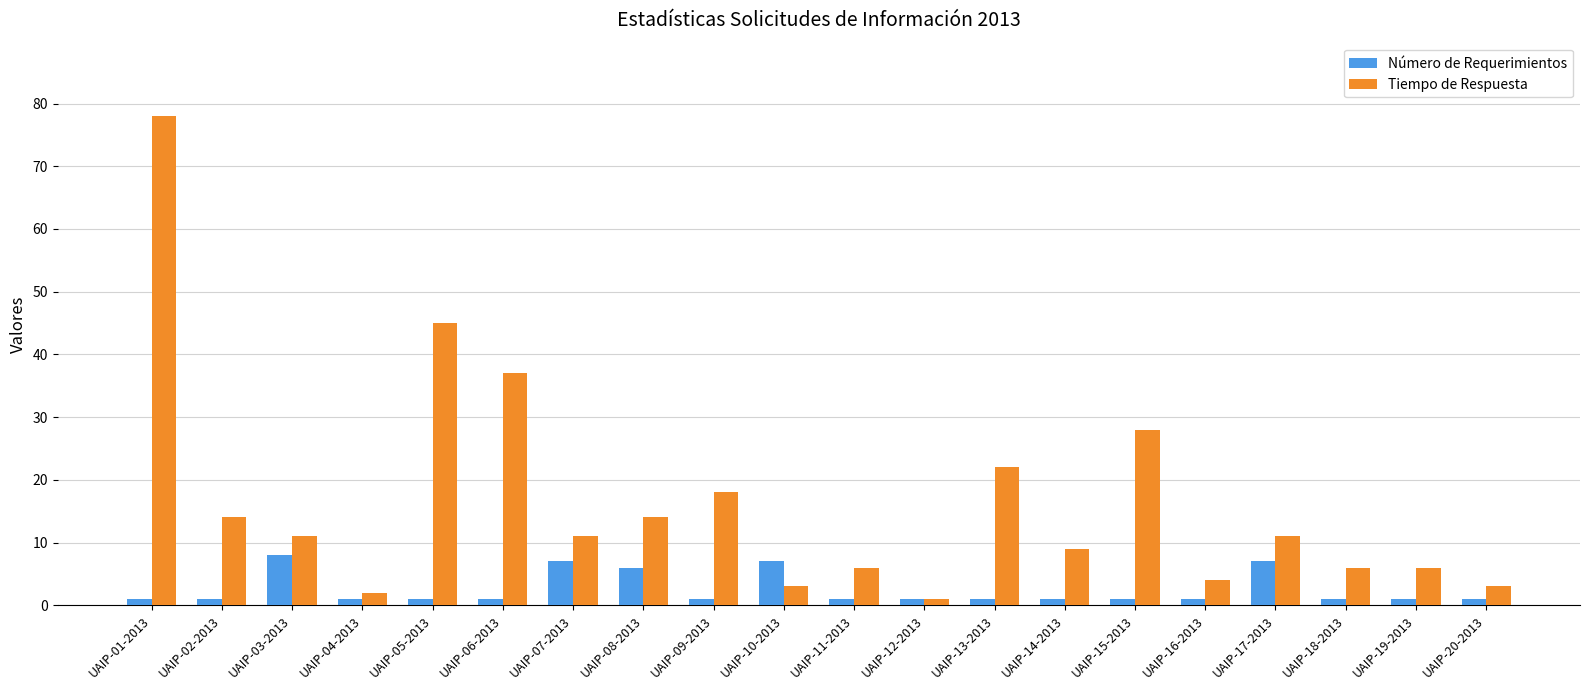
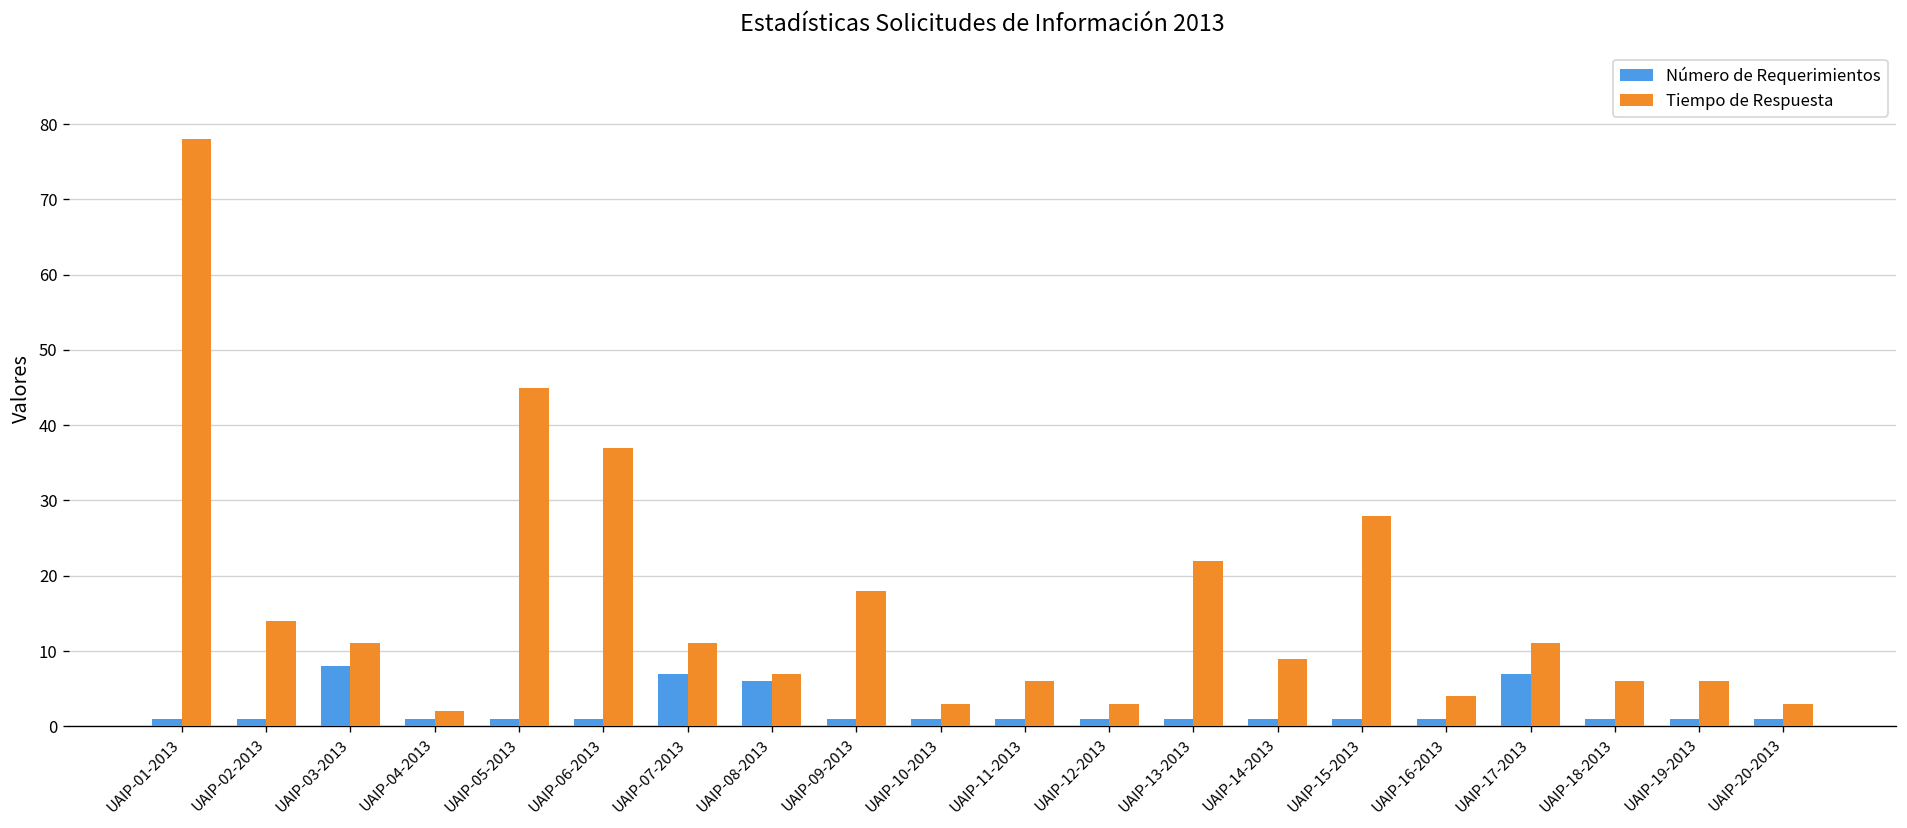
  {
    "Número de Requerimientos": {
      "UAIP-01-2013": 1,
      "UAIP-02-2013": 1,
      "UAIP-03-2013": 8,
      "UAIP-04-2013": 1,
      "UAIP-05-2013": 1,
      "UAIP-06-2013": 1,
      "UAIP-07-2013": 7,
      "UAIP-08-2013": 6,
      "UAIP-09-2013": 1,
-     "UAIP-10-2013": 7,
+     "UAIP-10-2013": 1,
      "UAIP-11-2013": 1,
      "UAIP-12-2013": 1,
      "UAIP-13-2013": 1,
      "UAIP-14-2013": 1,
      "UAIP-15-2013": 1,
      "UAIP-16-2013": 1,
      "UAIP-17-2013": 7,
      "UAIP-18-2013": 1,
      "UAIP-19-2013": 1,
      "UAIP-20-2013": 1
    },
    "Tiempo de Respuesta": {
      "UAIP-01-2013": 78,
      "UAIP-02-2013": 14,
      "UAIP-03-2013": 11,
      "UAIP-04-2013": 2,
      "UAIP-05-2013": 45,
      "UAIP-06-2013": 37,
      "UAIP-07-2013": 11,
-     "UAIP-08-2013": 14,
+     "UAIP-08-2013": 7,
      "UAIP-09-2013": 18,
      "UAIP-10-2013": 3,
      "UAIP-11-2013": 6,
-     "UAIP-12-2013": 1,
+     "UAIP-12-2013": 3,
      "UAIP-13-2013": 22,
      "UAIP-14-2013": 9,
      "UAIP-15-2013": 28,
      "UAIP-16-2013": 4,
      "UAIP-17-2013": 11,
      "UAIP-18-2013": 6,
      "UAIP-19-2013": 6,
      "UAIP-20-2013": 3
    }
  }
